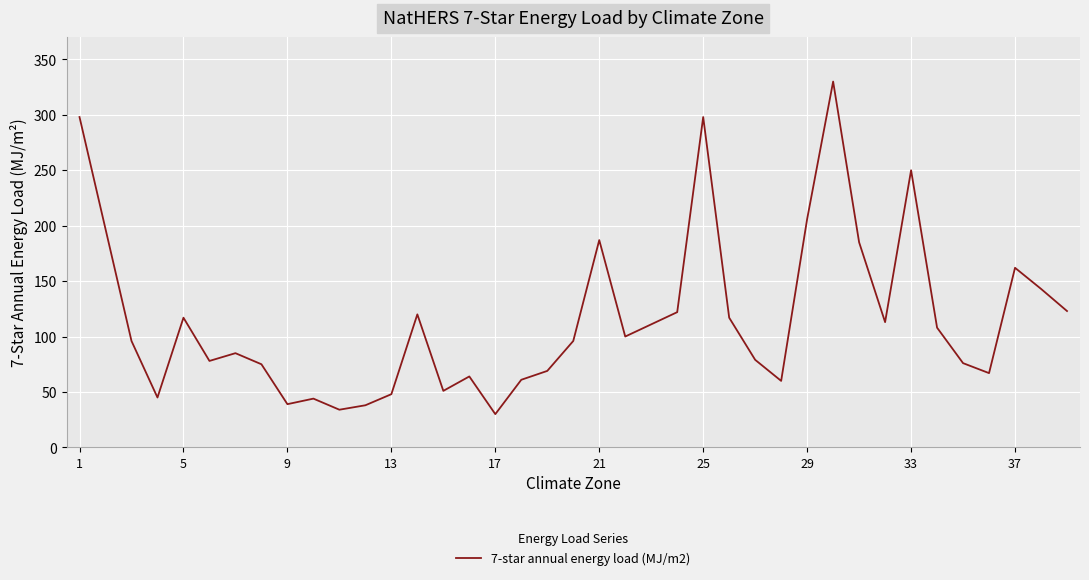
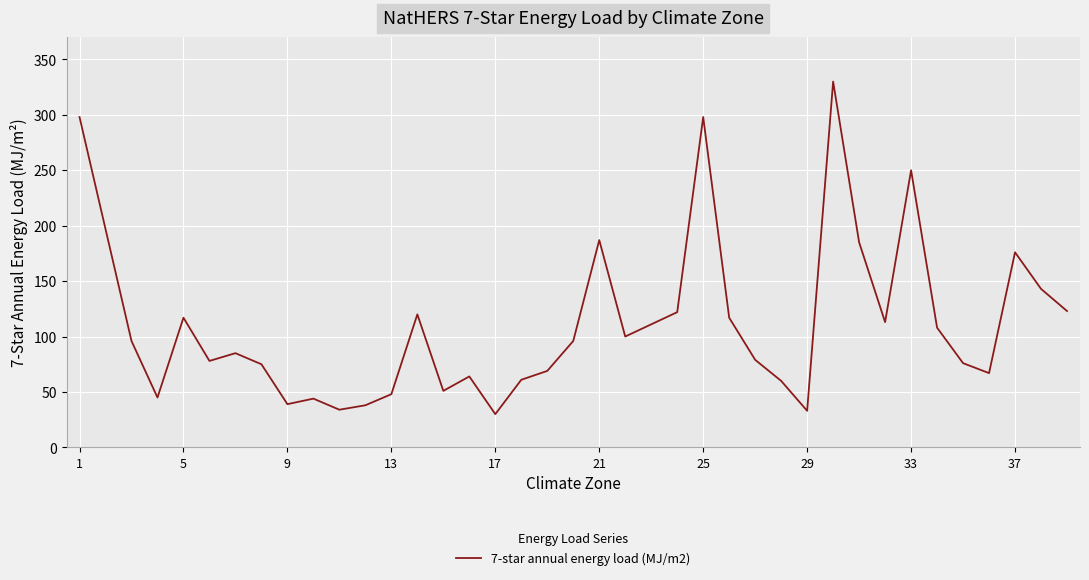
  {
    "1": 298,
    "5": 117,
    "9": 39,
    "13": 48,
    "17": 30,
    "21": 187,
    "25": 298,
-   "29": 206,
+   "29": 33,
    "33": 250,
-   "37": 162
+   "37": 176
  }
